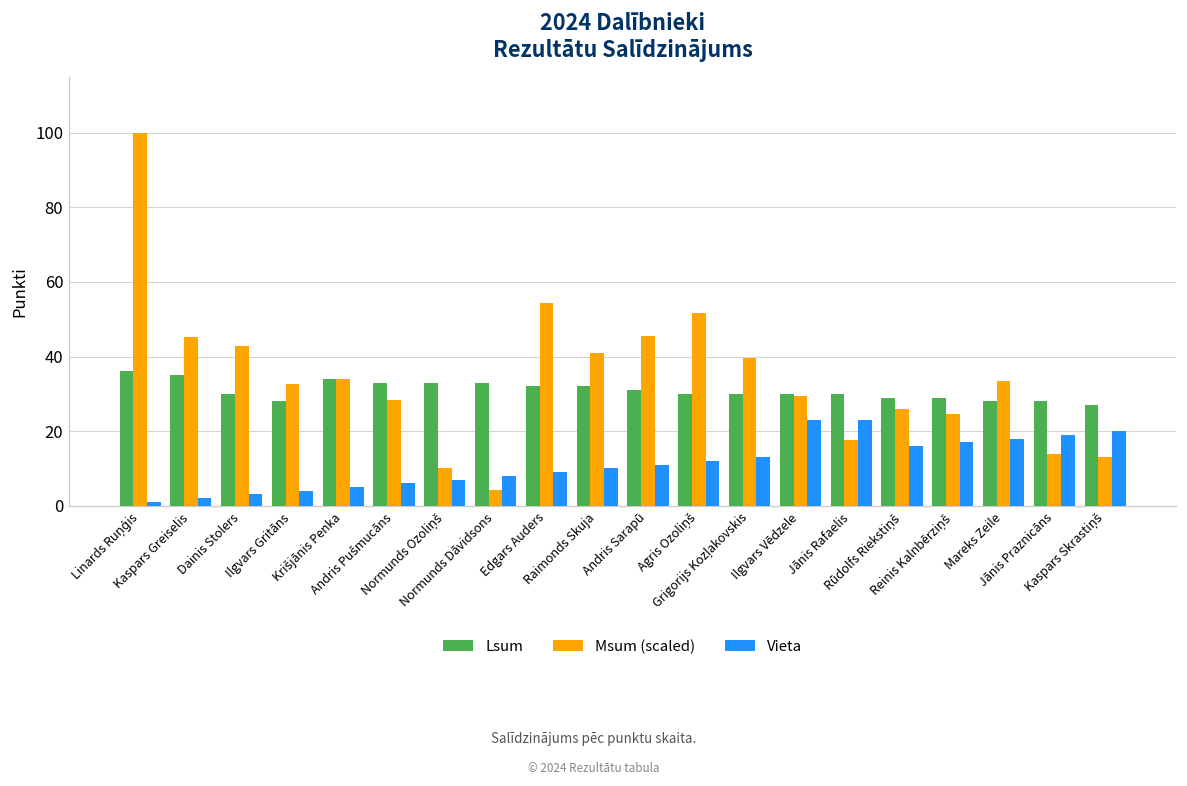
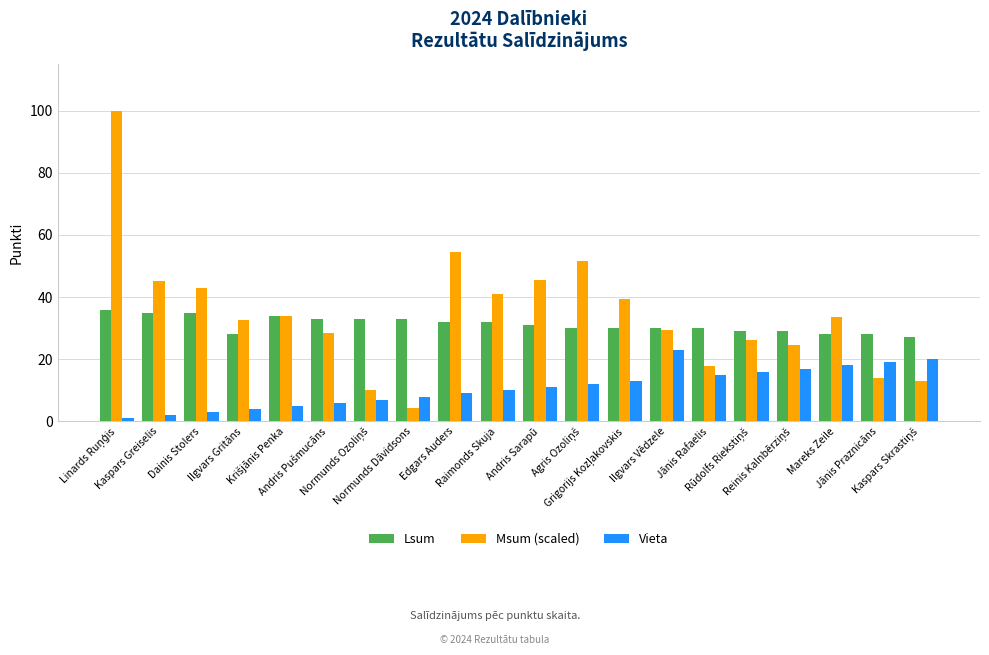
  {
    "Lsum": {
      "Linards Ruņģis": 36,
      "Kaspars Greiselis": 35,
-     "Dainis Stolers": 30,
+     "Dainis Stolers": 35,
      "Ilgvars Gritāns": 28,
      "Krišjānis Penka": 34,
      "Andris Pušmucāns": 33,
      "Normunds Ozoliņš": 33,
      "Normunds Dāvidsons": 33,
      "Edgars Auders": 32,
      "Raimonds Skuja": 32,
      "Andris Sarapū": 31,
      "Agris Ozoliņš": 30,
      "Grigorijs Kozļakovskis": 30,
      "Ilgvars Vēdzele": 30,
      "Jānis Rafaelis": 30,
      "Rūdolfs Riekstiņš": 29,
      "Reinis Kalnbērziņš": 29,
      "Mareks Zeile": 28,
      "Jānis Praznicāns": 28,
      "Kaspars Skrastiņš": 27
    },
    "Msum (scaled)": {
      "Linards Ruņģis": 100,
      "Kaspars Greiselis": 45,
      "Dainis Stolers": 43,
      "Ilgvars Gritāns": 33,
      "Krišjānis Penka": 34,
      "Andris Pušmucāns": 28,
      "Normunds Ozoliņš": 10,
      "Normunds Dāvidsons": 4,
      "Edgars Auders": 54,
      "Raimonds Skuja": 41,
      "Andris Sarapū": 46,
      "Agris Ozoliņš": 52,
      "Grigorijs Kozļakovskis": 40,
      "Ilgvars Vēdzele": 29,
      "Jānis Rafaelis": 18,
      "Rūdolfs Riekstiņš": 26,
      "Reinis Kalnbērziņš": 25,
      "Mareks Zeile": 33,
      "Jānis Praznicāns": 14,
      "Kaspars Skrastiņš": 13
    },
    "Vieta": {
      "Linards Ruņģis": 1,
      "Kaspars Greiselis": 2,
      "Dainis Stolers": 3,
      "Ilgvars Gritāns": 4,
      "Krišjānis Penka": 5,
      "Andris Pušmucāns": 6,
      "Normunds Ozoliņš": 7,
      "Normunds Dāvidsons": 8,
      "Edgars Auders": 9,
      "Raimonds Skuja": 10,
      "Andris Sarapū": 11,
      "Agris Ozoliņš": 12,
      "Grigorijs Kozļakovskis": 13,
      "Ilgvars Vēdzele": 23,
-     "Jānis Rafaelis": 23,
+     "Jānis Rafaelis": 15,
      "Rūdolfs Riekstiņš": 16,
      "Reinis Kalnbērziņš": 17,
      "Mareks Zeile": 18,
      "Jānis Praznicāns": 19,
      "Kaspars Skrastiņš": 20
    }
  }
